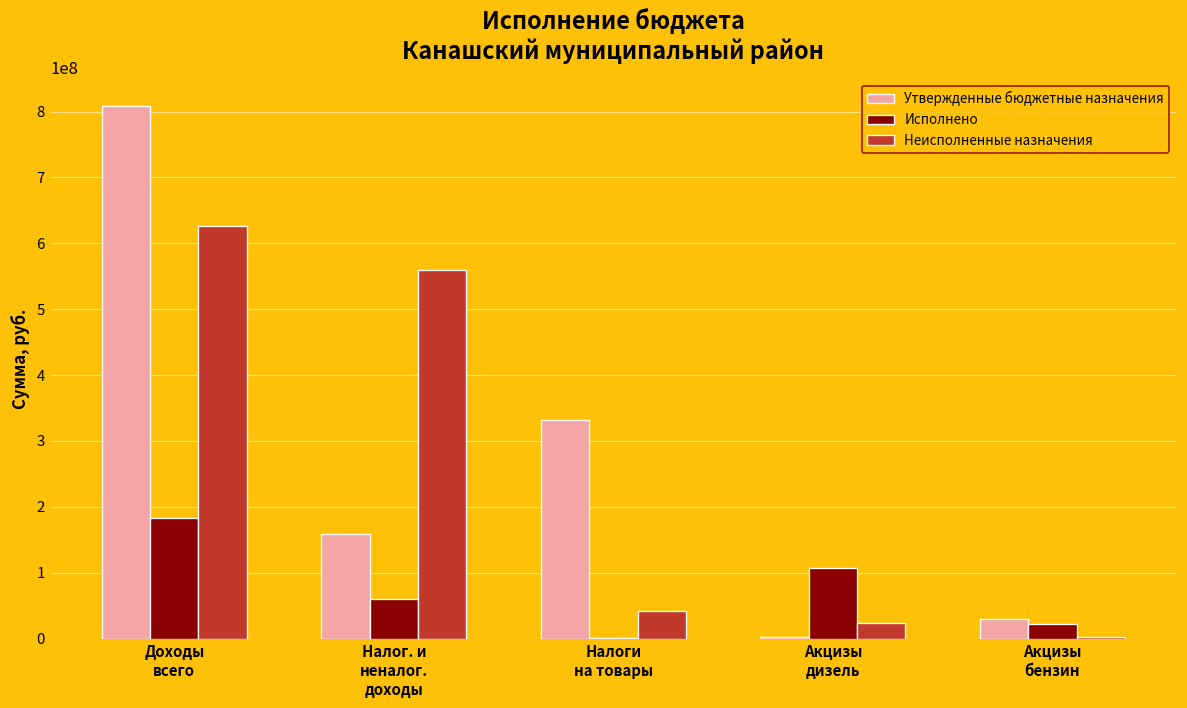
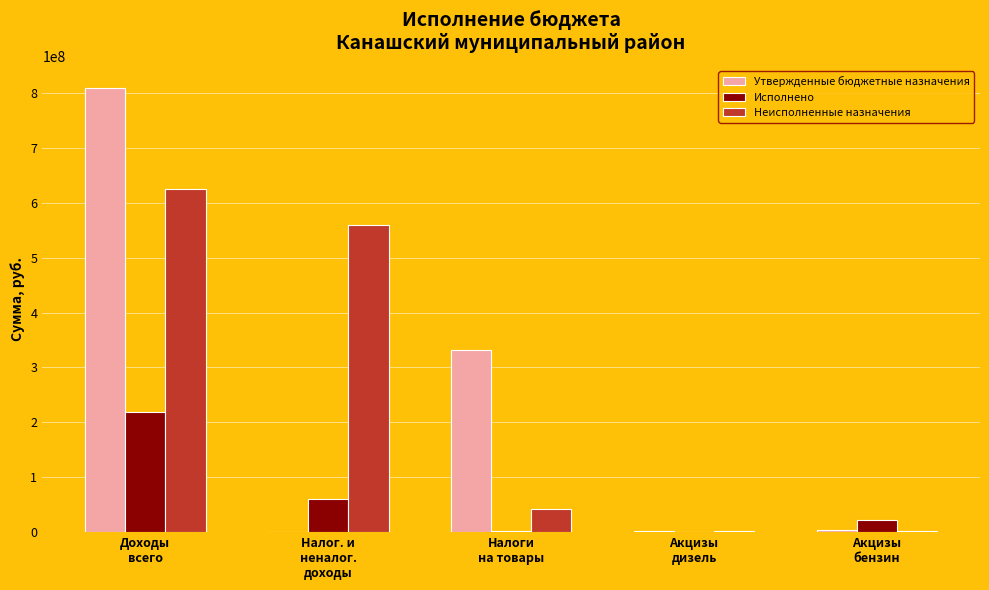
  {
    "Утвержденные бюджетные назначения": {
      "Доходы всего": 810000000,
-     "Налог. и неналог. доходы": 160000000,
+     "Налог. и неналог. доходы": 0,
      "Налоги на товары": 330000000,
-     "Акцизы бензин": 30000000
+     "Акцизы бензин": 0
    },
    "Исполнено": {
-     "Доходы всего": 180000000,
+     "Доходы всего": 220000000,
      "Налог. и неналог. доходы": 60000000,
-     "Акцизы дизель": 110000000,
+     "Акцизы дизель": 0,
      "Акцизы бензин": 20000000
    },
    "Неисполненные назначения": {
      "Доходы всего": 630000000,
      "Налог. и неналог. доходы": 560000000,
      "Налоги на товары": 40000000,
-     "Акцизы дизель": 20000000
+     "Акцизы дизель": 0
    }
  }
